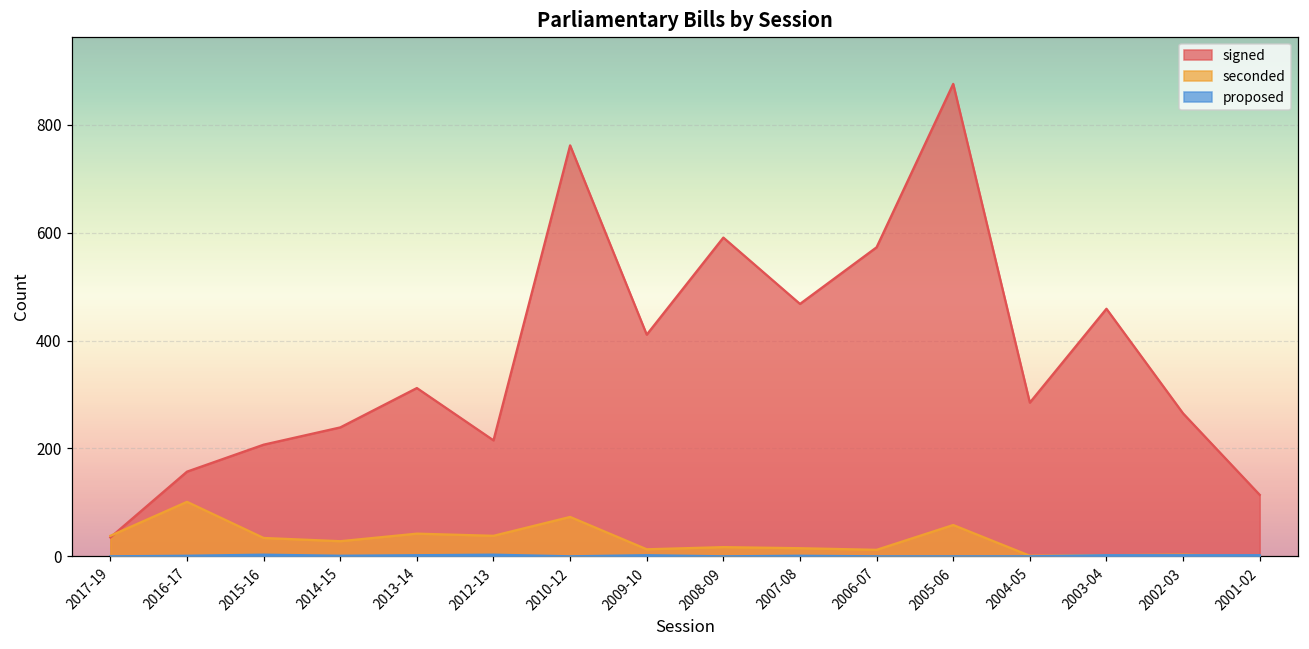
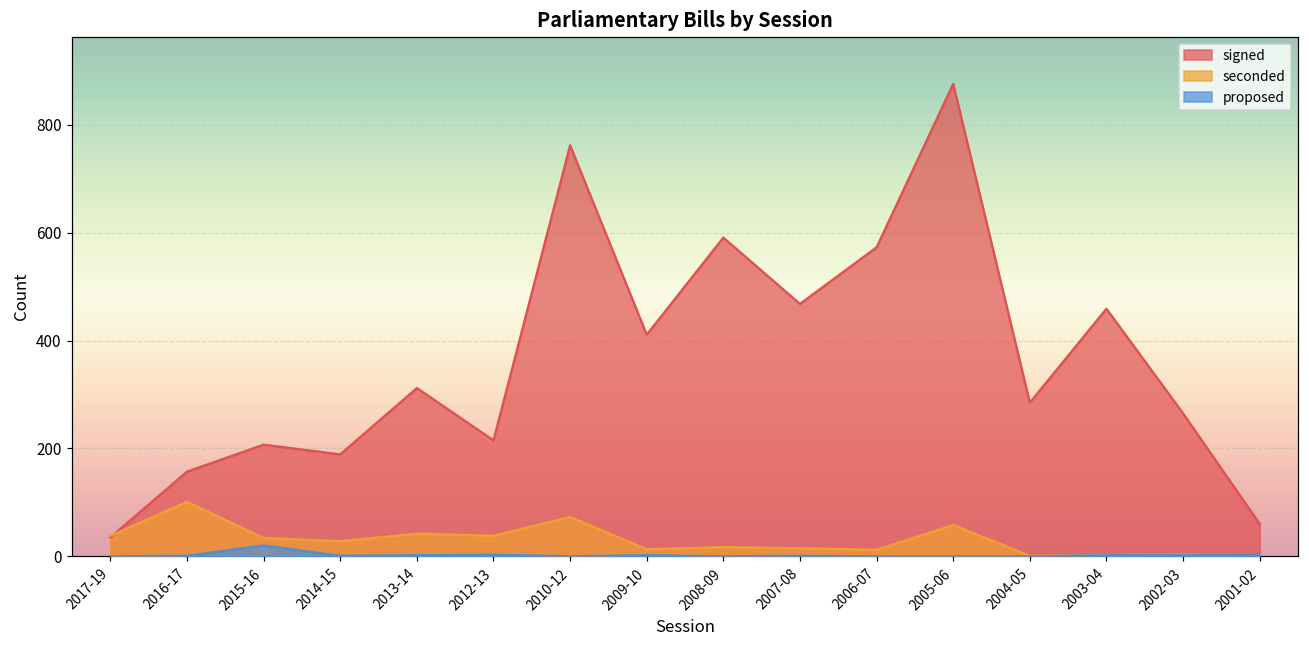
  {
    "signed": {
      "2016-17": 160,
      "2015-16": 210,
-     "2014-15": 240,
+     "2014-15": 190,
      "2013-14": 310,
      "2012-13": 220,
      "2010-12": 760,
      "2009-10": 410,
      "2008-09": 590,
      "2007-08": 470,
      "2006-07": 570,
      "2005-06": 880,
      "2004-05": 290,
      "2003-04": 460,
      "2002-03": 270,
-     "2001-02": 110
+     "2001-02": 60
    },
    "seconded": {
      "2016-17": 100,
      "2015-16": 30,
      "2014-15": 30,
      "2013-14": 40,
      "2012-13": 40,
      "2010-12": 70,
      "2009-10": 10,
      "2008-09": 20,
      "2007-08": 20,
      "2006-07": 10,
      "2005-06": 60
    },
    "proposed": {
      "2017-19": 0,
      "2016-17": 0,
-     "2015-16": 0,
+     "2015-16": 20,
      "2014-15": 0,
      "2013-14": 0,
      "2012-13": 0,
      "2010-12": 0,
      "2009-10": 0,
      "2008-09": 0,
      "2007-08": 0,
      "2006-07": 0,
      "2005-06": 0
    }
  }
